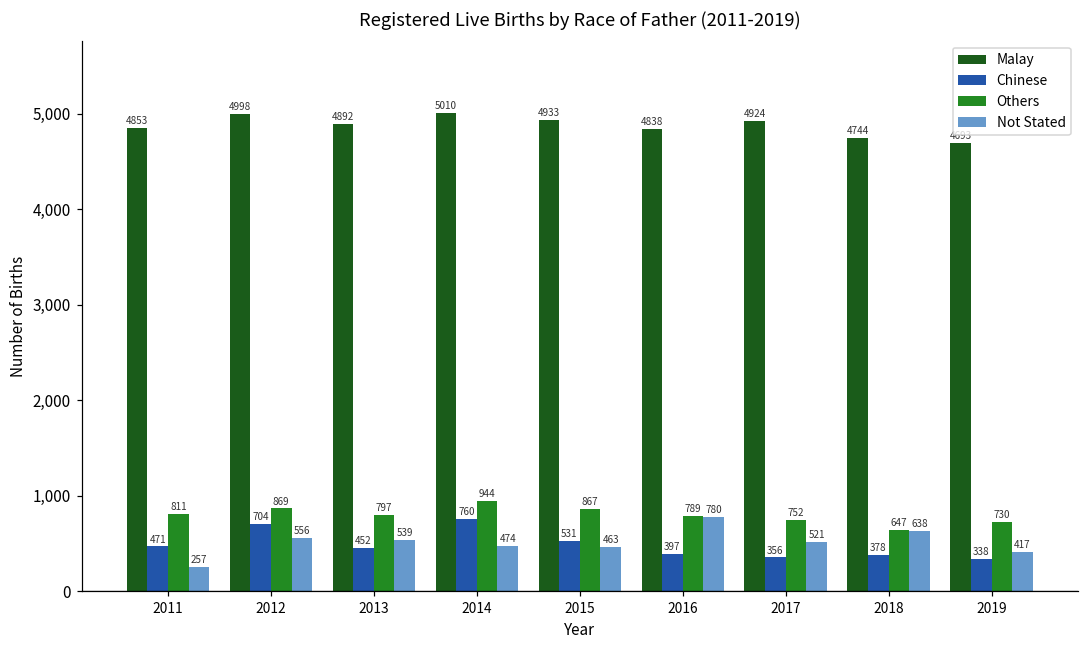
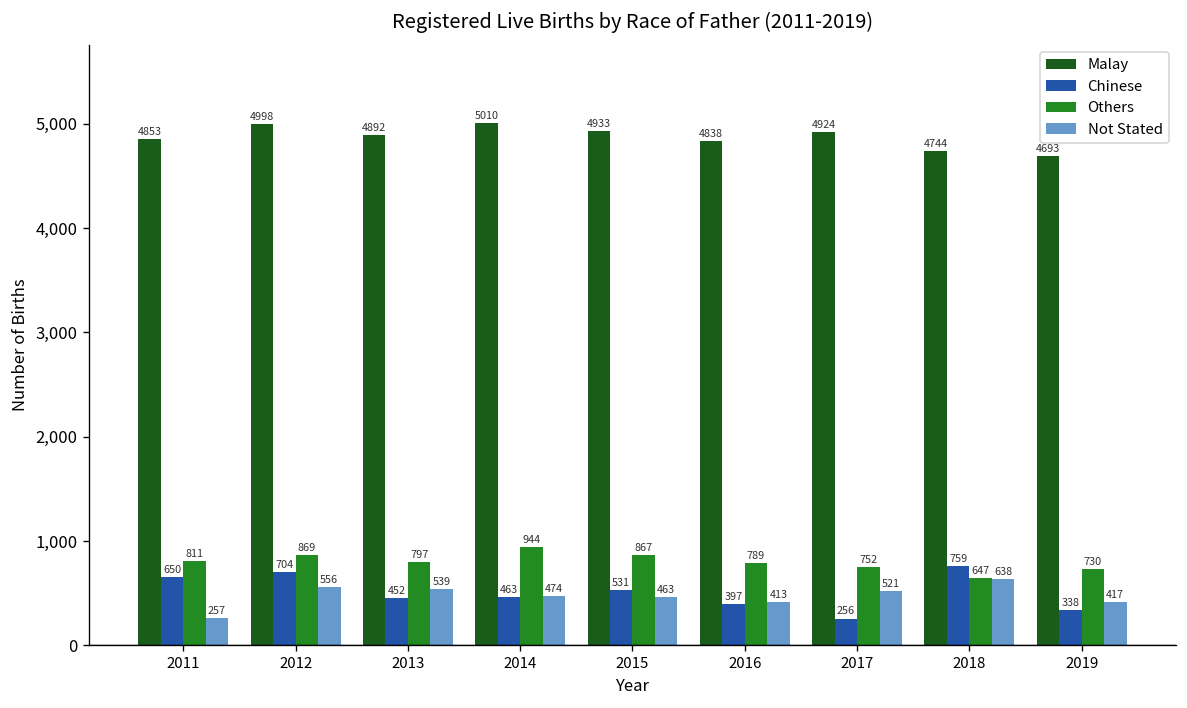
  {
    "Chinese": {
-     "2011": 471,
+     "2011": 650,
      "2012": 704,
      "2013": 452,
-     "2014": 760,
+     "2014": 463,
      "2015": 531,
      "2016": 397,
-     "2017": 356,
-     "2018": 378,
+     "2017": 256,
+     "2018": 759,
      "2019": 338
    },
    "Not Stated": {
      "2011": 257,
      "2012": 556,
      "2013": 539,
      "2014": 474,
      "2015": 463,
-     "2016": 780,
+     "2016": 413,
      "2017": 521,
      "2018": 638,
      "2019": 417
    }
  }
